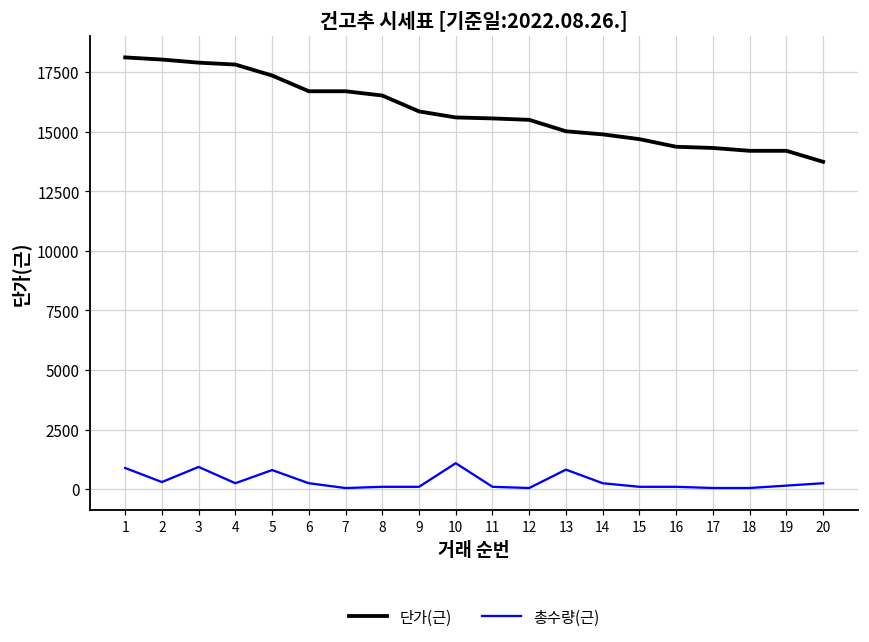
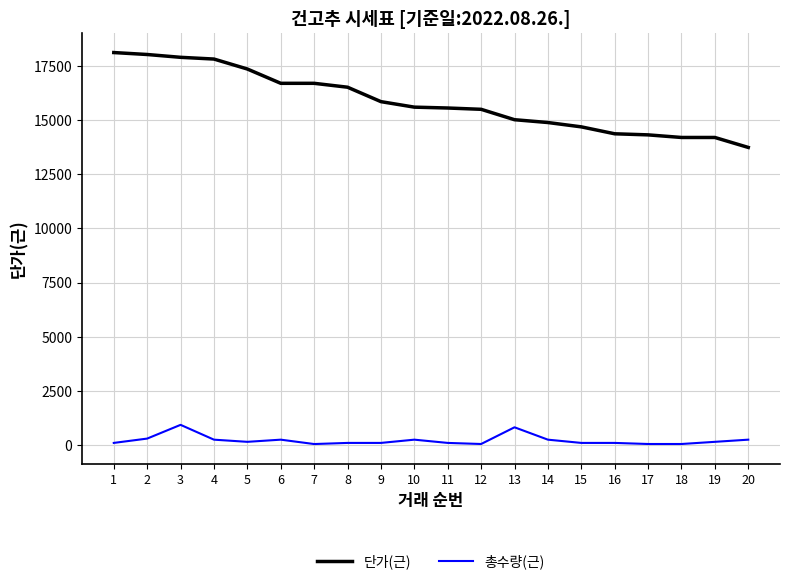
  {
    "단가(근)": {
      "1": 18100,
      "2": 18000,
      "3": 17900,
      "4": 17800,
      "5": 17400,
      "6": 16700,
      "7": 16700,
      "8": 16500,
      "9": 15900,
      "10": 15600,
      "11": 15600,
      "12": 15500,
      "13": 15000,
      "14": 14900,
      "15": 14700,
      "16": 14400,
      "17": 14300,
      "18": 14200,
      "19": 14200,
      "20": 13700
    },
    "총수량(근)": {
-     "1": 900,
+     "1": 100,
      "2": 300,
      "3": 900,
      "4": 300,
-     "5": 800,
+     "5": 200,
      "6": 300,
      "7": 0,
      "8": 100,
      "9": 100,
-     "10": 1100,
+     "10": 300,
      "11": 100,
      "12": 100,
      "13": 800,
      "14": 300,
      "15": 100,
      "16": 100,
      "17": 100,
      "18": 100,
      "19": 200,
      "20": 300
    }
  }
